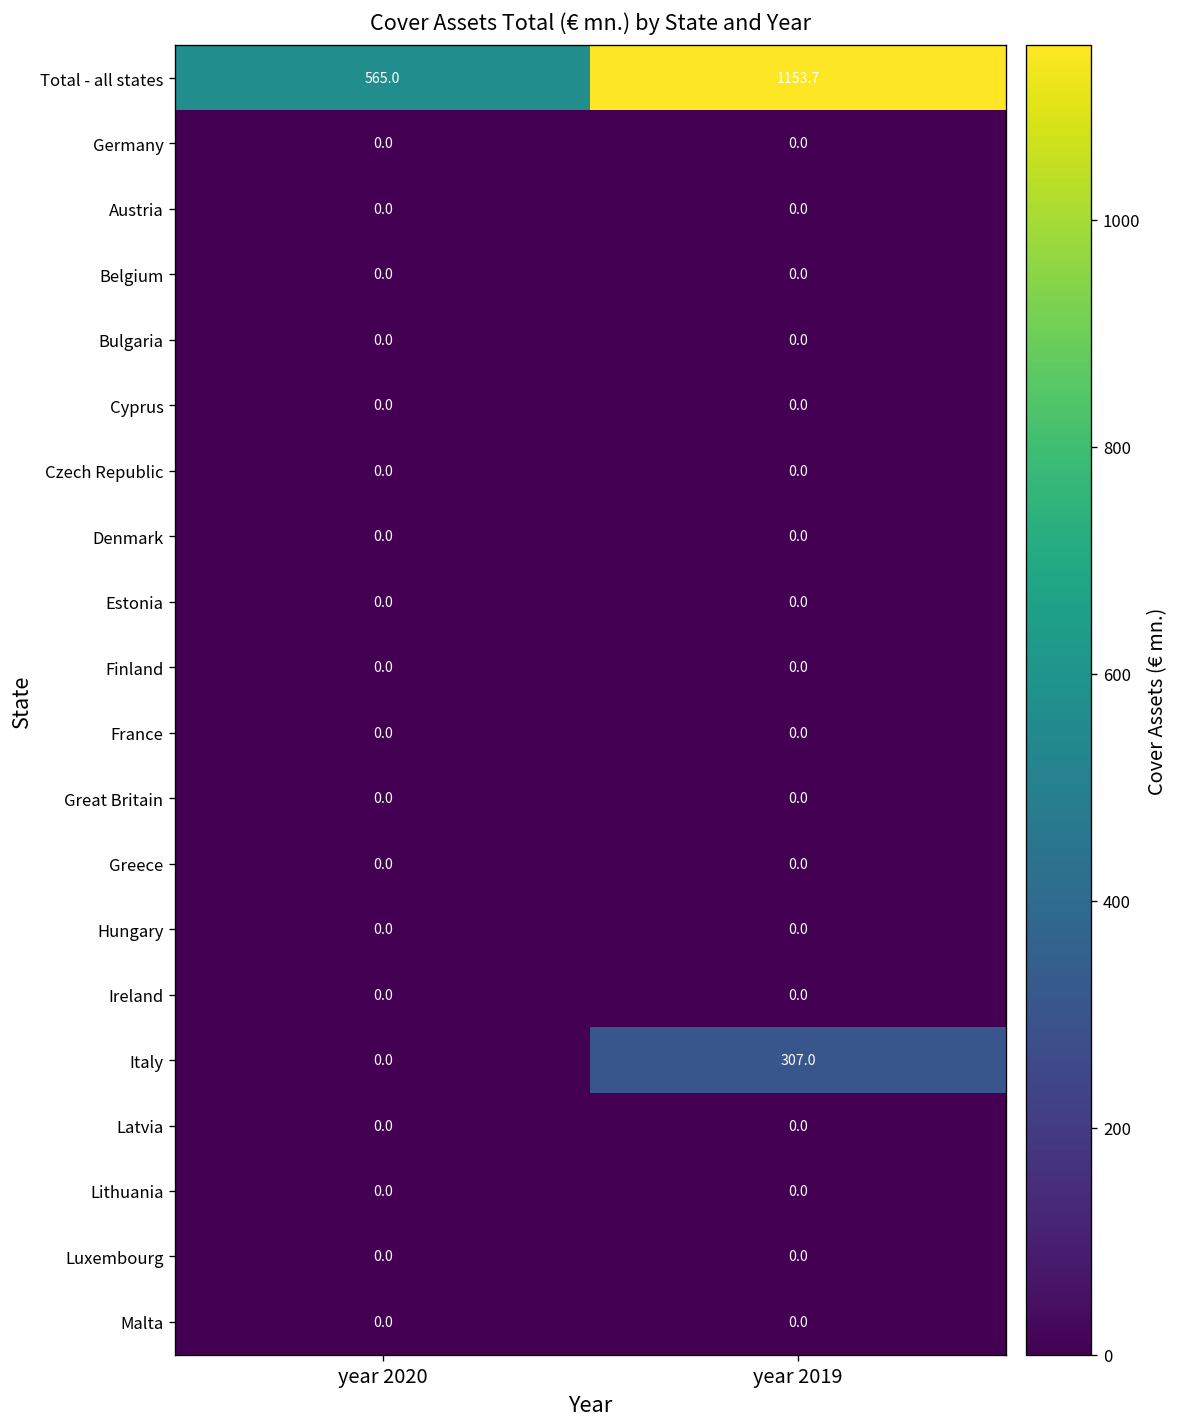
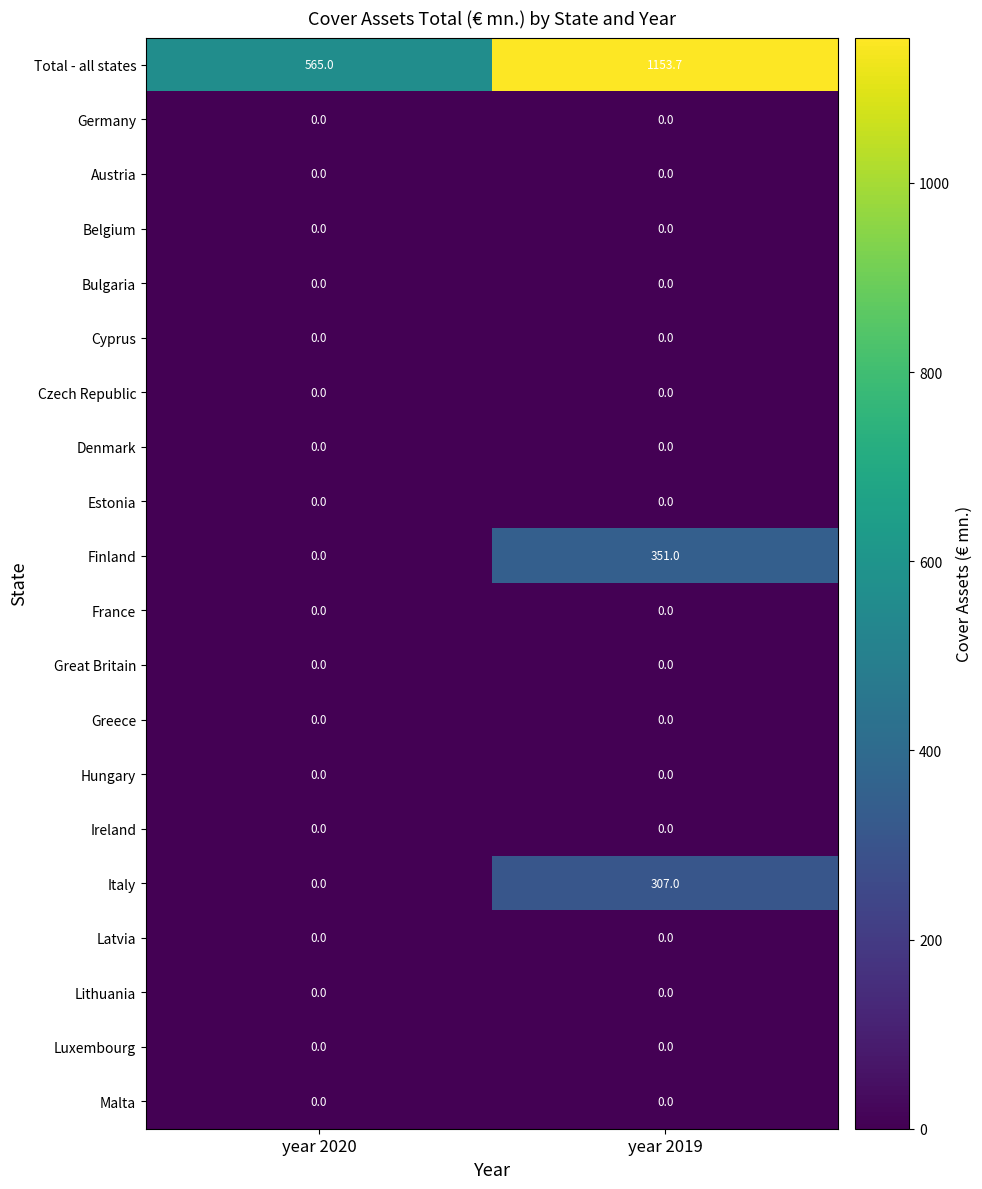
  {
    "Total - all states": {
      "year 2020": 565.0,
      "year 2019": 1153.7
    },
    "Germany": {
      "year 2020": 0.0,
      "year 2019": 0.0
    },
    "Austria": {
      "year 2020": 0.0,
      "year 2019": 0.0
    },
    "Belgium": {
      "year 2020": 0.0,
      "year 2019": 0.0
    },
    "Bulgaria": {
      "year 2020": 0.0,
      "year 2019": 0.0
    },
    "Cyprus": {
      "year 2020": 0.0,
      "year 2019": 0.0
    },
    "Czech Republic": {
      "year 2020": 0.0,
      "year 2019": 0.0
    },
    "Denmark": {
      "year 2020": 0.0,
      "year 2019": 0.0
    },
    "Estonia": {
      "year 2020": 0.0,
      "year 2019": 0.0
    },
    "Finland": {
      "year 2020": 0.0,
-     "year 2019": 0.0
+     "year 2019": 351.0
    },
    "France": {
      "year 2020": 0.0,
      "year 2019": 0.0
    },
    "Great Britain": {
      "year 2020": 0.0,
      "year 2019": 0.0
    },
    "Greece": {
      "year 2020": 0.0,
      "year 2019": 0.0
    },
    "Hungary": {
      "year 2020": 0.0,
      "year 2019": 0.0
    },
    "Ireland": {
      "year 2020": 0.0,
      "year 2019": 0.0
    },
    "Italy": {
      "year 2020": 0.0,
      "year 2019": 307.0
    },
    "Latvia": {
      "year 2020": 0.0,
      "year 2019": 0.0
    },
    "Lithuania": {
      "year 2020": 0.0,
      "year 2019": 0.0
    },
    "Luxembourg": {
      "year 2020": 0.0,
      "year 2019": 0.0
    },
    "Malta": {
      "year 2020": 0.0,
      "year 2019": 0.0
    }
  }
